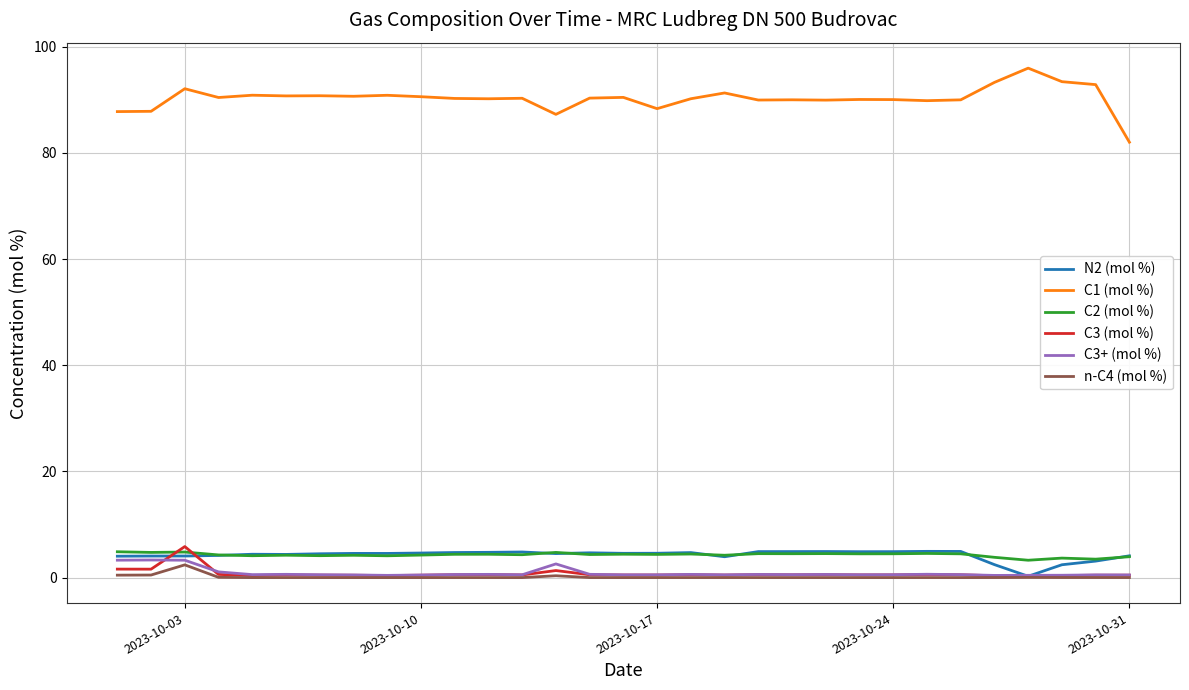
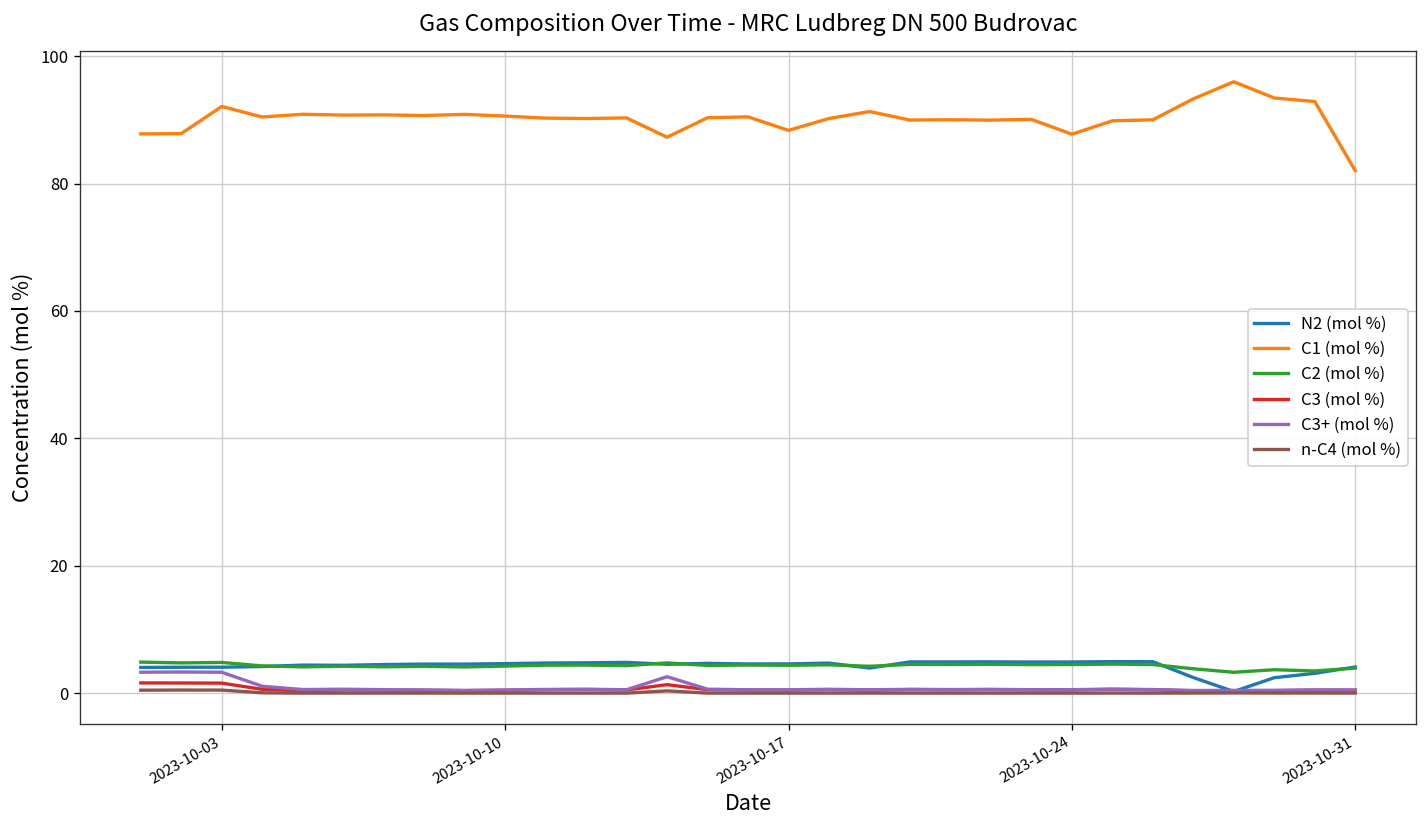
  {
    "N2 (mol %)": {
      "2023-10-03": 4
    },
    "C1 (mol %)": {
      "2023-10-03": 92,
      "2023-10-10": 91,
      "2023-10-17": 88,
-     "2023-10-24": 90,
+     "2023-10-24": 88,
      "2023-10-31": 82
    },
    "C2 (mol %)": {
      "2023-10-03": 5
    },
    "C3 (mol %)": {
-     "2023-10-03": 6
+     "2023-10-03": 2
    },
    "C3+ (mol %)": {
      "2023-10-03": 3
    },
    "n-C4 (mol %)": {
-     "2023-10-03": 2,
+     "2023-10-03": 0,
      "2023-10-17": 0,
      "2023-10-24": 0
    }
  }
